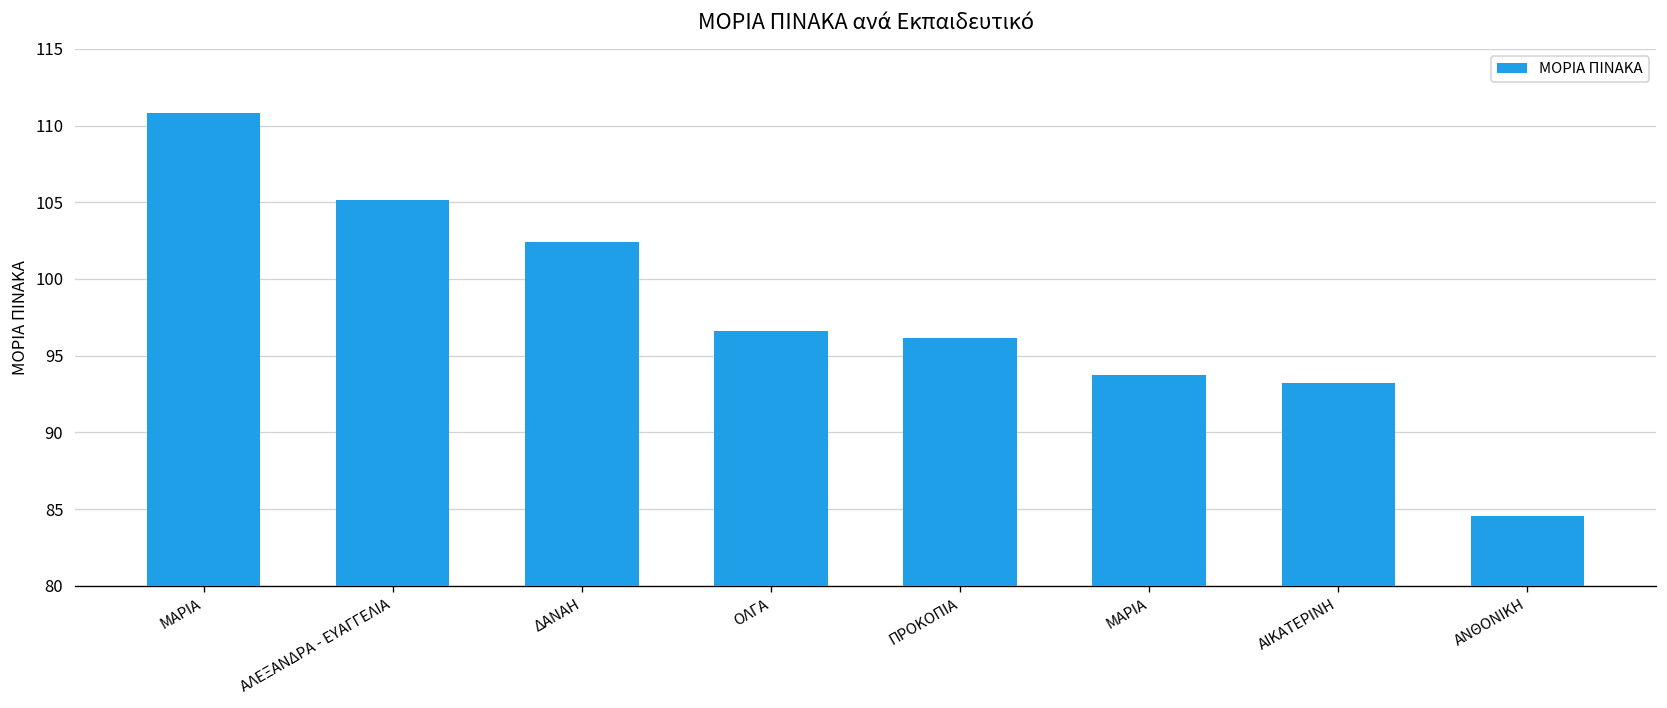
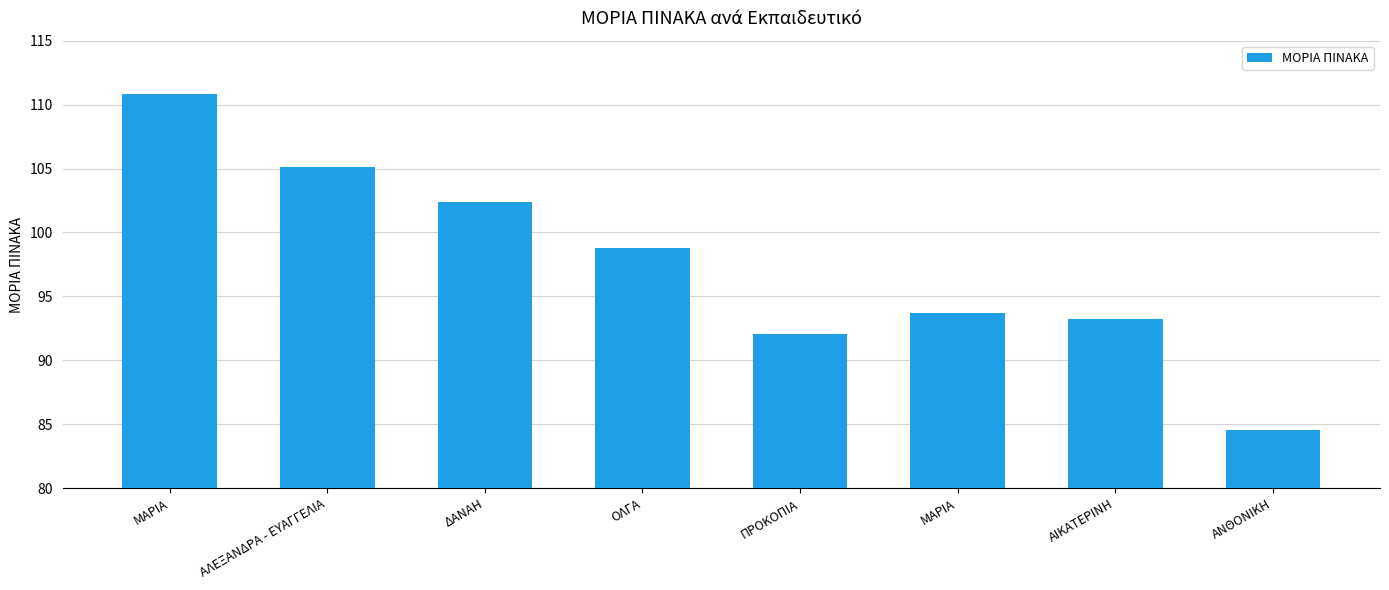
  {
    "ΑΛΕΞΑΝΔΡΑ - ΕΥΑΓΓΕΛΙΑ": 105.2,
    "ΔΑΝΑΗ": 102.4,
-   "ΟΛΓΑ": 96.6,
-   "ΠΡΟΚΟΠΙΑ": 96.2,
+   "ΟΛΓΑ": 98.8,
+   "ΠΡΟΚΟΠΙΑ": 92.1,
    "ΑΙΚΑΤΕΡΙΝΗ": 93.2,
    "ΑΝΘΟΝΙΚΗ": 84.6
  }
